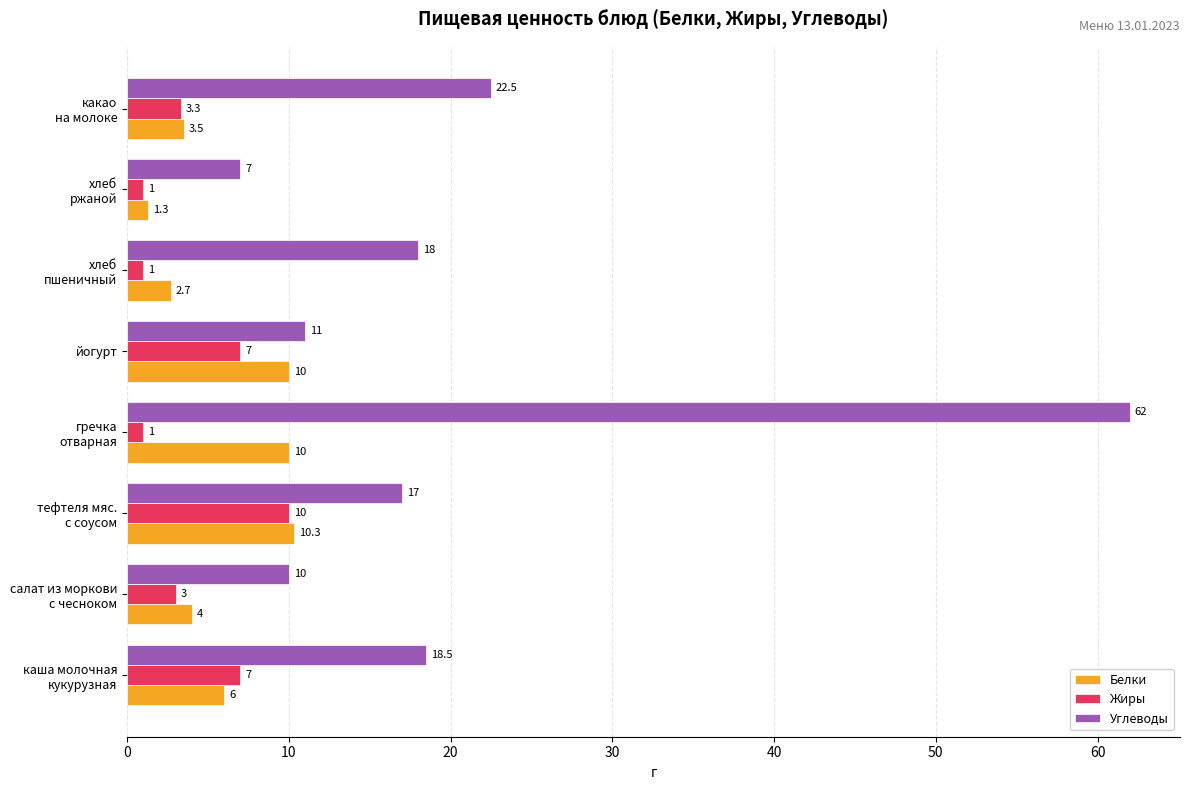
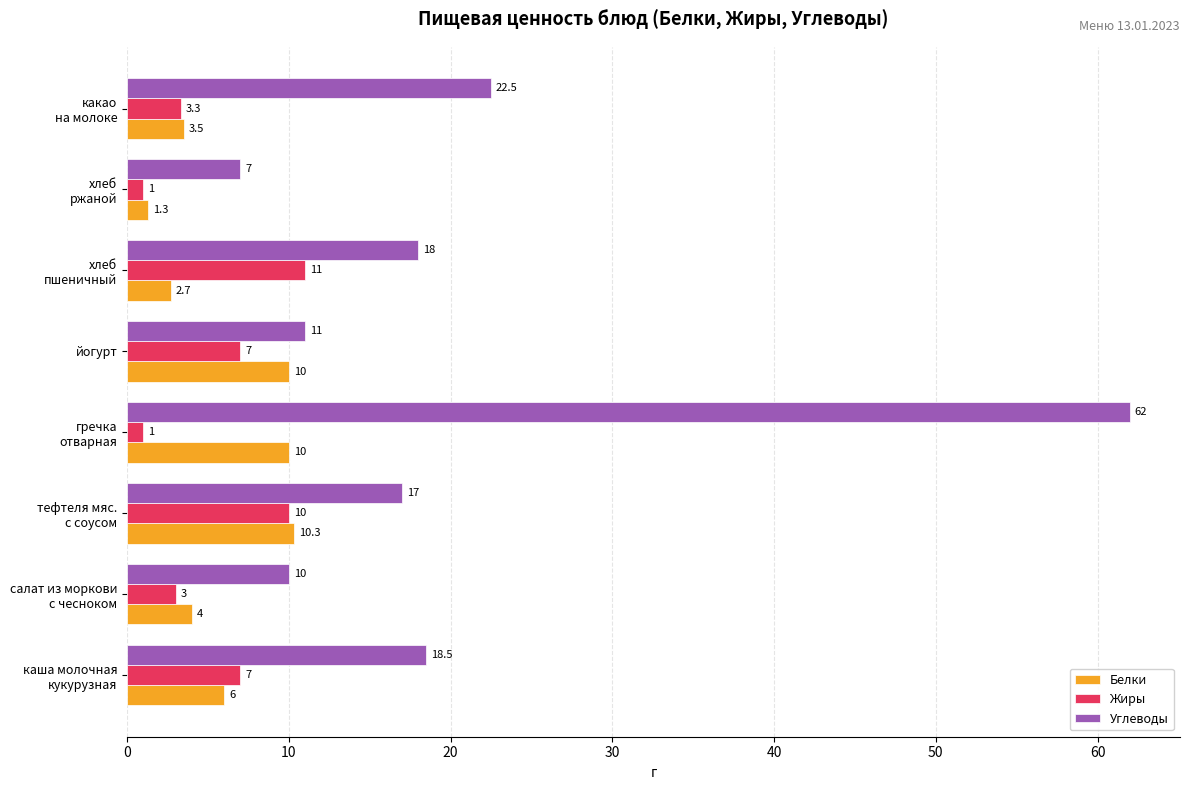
  {
    "Белки": {
      "какао на молоке": 3.5,
      "хлеб ржаной": 1.3,
      "хлеб пшеничный": 2.7,
      "йогурт": 10,
      "гречка отварная": 10,
      "тефтеля мяс. с соусом": 10.3,
      "салат из моркови с чесноком": 4,
      "каша молочная кукурузная": 6
    },
    "Жиры": {
      "какао на молоке": 3.3,
      "хлеб ржаной": 1,
-     "хлеб пшеничный": 1,
+     "хлеб пшеничный": 11,
      "йогурт": 7,
      "гречка отварная": 1,
      "тефтеля мяс. с соусом": 10,
      "салат из моркови с чесноком": 3,
      "каша молочная кукурузная": 7
    },
    "Углеводы": {
      "какао на молоке": 22.5,
      "хлеб ржаной": 7,
      "хлеб пшеничный": 18,
      "йогурт": 11,
      "гречка отварная": 62,
      "тефтеля мяс. с соусом": 17,
      "салат из моркови с чесноком": 10,
      "каша молочная кукурузная": 18.5
    }
  }
